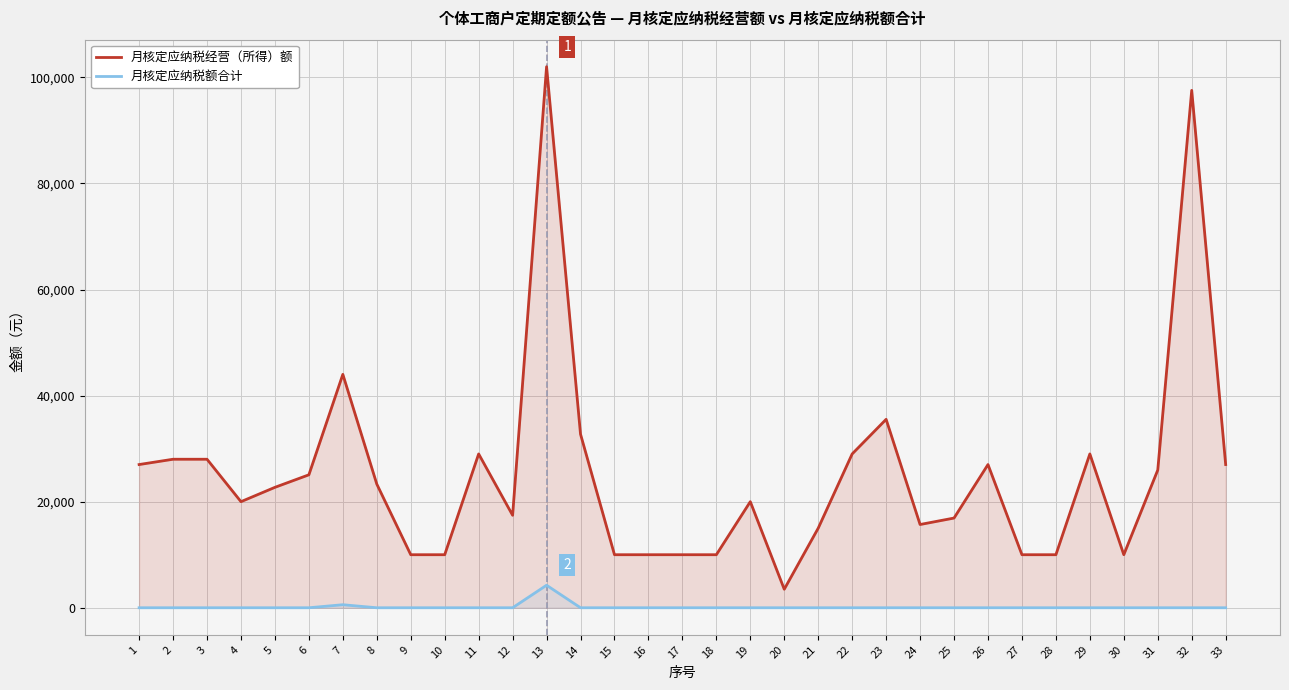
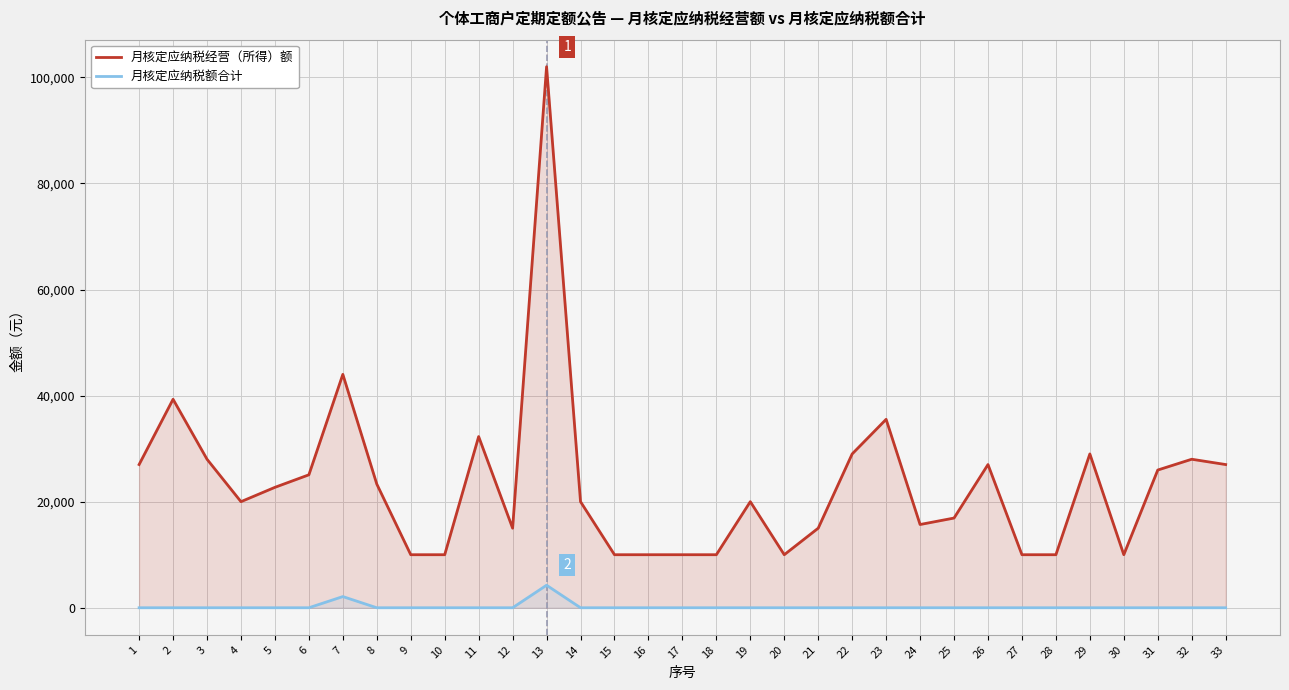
  {
    "月核定应纳税经营（所得）额": {
      "1": "27,000",
-     "2": "28,000",
+     "2": "39,000",
      "3": "28,000",
      "4": "20,000",
      "5": "23,000",
      "6": "25,000",
      "7": "44,000",
      "8": "23,000",
      "9": "10,000",
      "10": "10,000",
-     "11": "29,000",
-     "12": "17,000",
-     "14": "33,000",
+     "11": "32,000",
+     "12": "15,000",
+     "14": "20,000",
      "15": "10,000",
      "16": "10,000",
      "17": "10,000",
      "18": "10,000",
      "19": "20,000",
-     "20": "3,000",
+     "20": "10,000",
      "21": "15,000",
      "22": "29,000",
      "23": "36,000",
      "24": "16,000",
      "25": "17,000",
      "26": "27,000",
      "27": "10,000",
      "28": "10,000",
      "29": "29,000",
      "30": "10,000",
      "31": "26,000",
-     "32": "98,000",
+     "32": "28,000",
      "33": "27,000"
    },
    "月核定应纳税额合计": {
      "1": "0",
      "2": "0",
      "3": "0",
      "4": "0",
      "5": "0",
      "6": "0",
-     "7": "1,000",
+     "7": "2,000",
      "8": "0",
      "9": "0",
      "10": "0",
      "11": "0",
      "12": "0",
      "14": "0",
      "15": "0",
      "16": "0",
      "17": "0",
      "18": "0",
      "19": "0",
      "20": "0",
      "21": "0",
      "22": "0",
      "23": "0",
      "24": "0",
      "25": "0",
      "26": "0",
      "27": "0",
      "28": "0",
      "29": "0",
      "30": "0",
      "31": "0",
      "32": "0",
      "33": "0"
    }
  }
